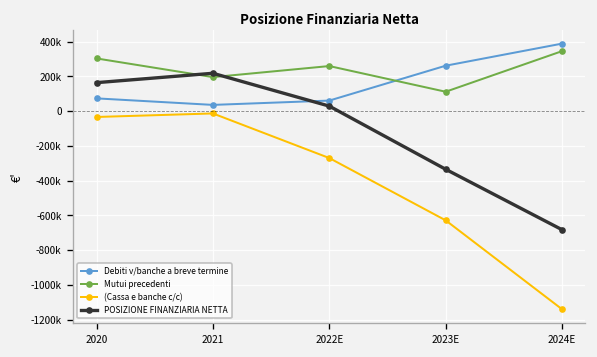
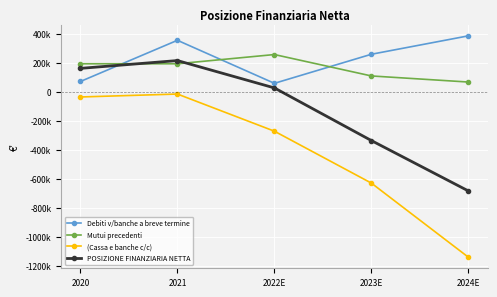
  {
    "Debiti v/banche a breve termine": {
      "2020": 70000,
-     "2021": 40000,
+     "2021": 360000,
      "2022E": 60000,
      "2023E": 260000,
      "2024E": 390000
    },
    "Mutui precedenti": {
-     "2020": 300000,
+     "2020": 200000,
      "2021": 200000,
      "2022E": 260000,
      "2023E": 110000,
-     "2024E": 350000
+     "2024E": 70000
    },
    "(Cassa e banche c/c)": {
      "2020": -30000,
      "2021": -10000,
      "2022E": -270000,
      "2023E": -630000,
      "2024E": -1140000
    },
    "POSIZIONE FINANZIARIA NETTA": {
      "2020": 160000,
      "2021": 220000,
      "2022E": 30000,
      "2023E": -330000,
      "2024E": -680000
    }
  }
